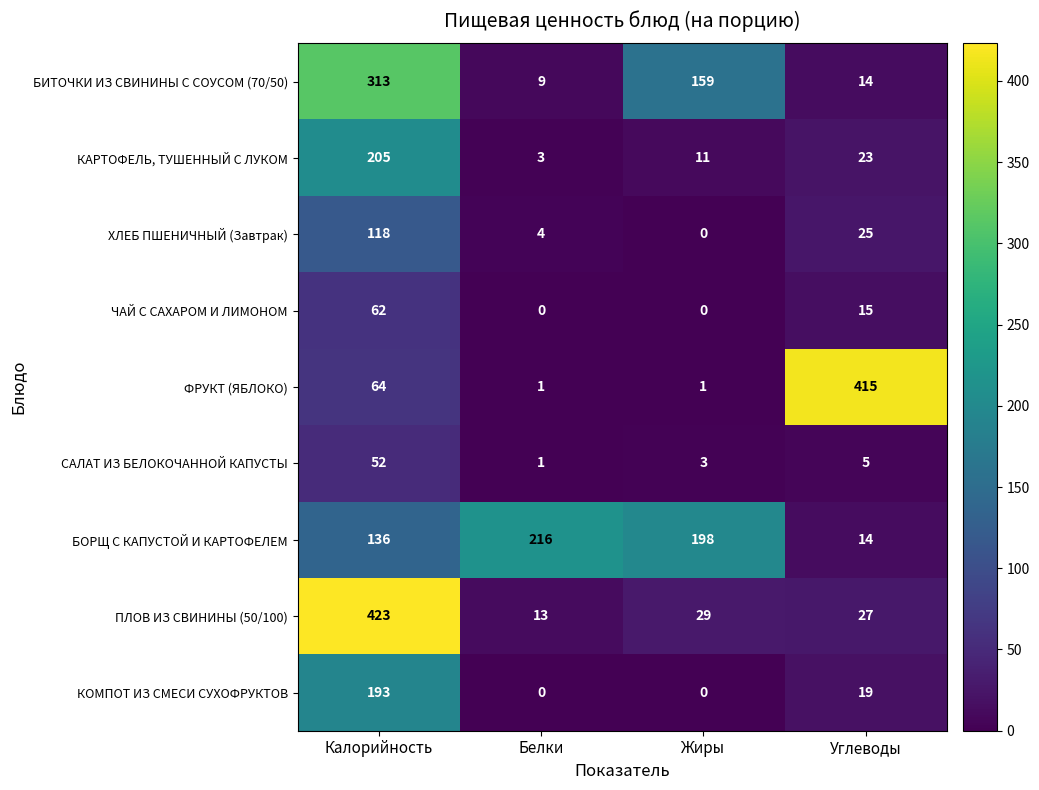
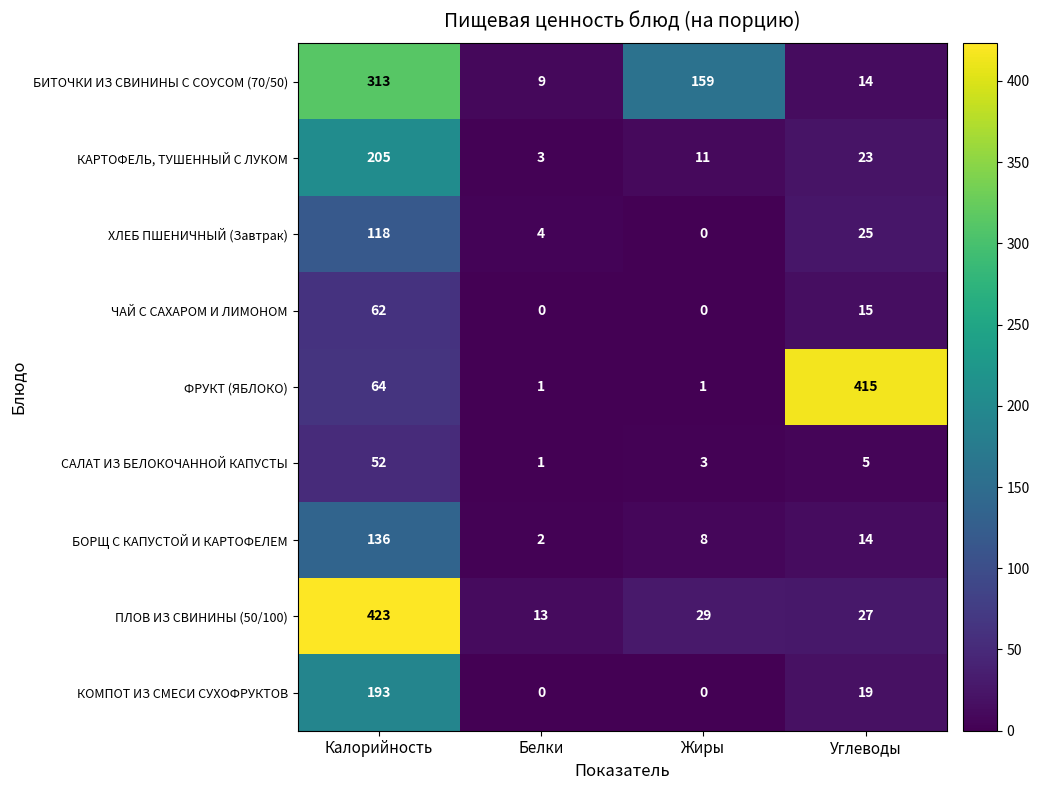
  {
    "БИТОЧКИ ИЗ СВИНИНЫ С СОУСОМ (70/50)": {
      "Калорийность": 313,
      "Белки": 9,
      "Жиры": 159,
      "Углеводы": 14
    },
    "КАРТОФЕЛЬ, ТУШЕННЫЙ С ЛУКОМ": {
      "Калорийность": 205,
      "Белки": 3,
      "Жиры": 11,
      "Углеводы": 23
    },
    "ХЛЕБ ПШЕНИЧНЫЙ (Завтрак)": {
      "Калорийность": 118,
      "Белки": 4,
      "Жиры": 0,
      "Углеводы": 25
    },
    "ЧАЙ С САХАРОМ И ЛИМОНОМ": {
      "Калорийность": 62,
      "Белки": 0,
      "Жиры": 0,
      "Углеводы": 15
    },
    "ФРУКТ (ЯБЛОКО)": {
      "Калорийность": 64,
      "Белки": 1,
      "Жиры": 1,
      "Углеводы": 415
    },
    "САЛАТ ИЗ БЕЛОКОЧАННОЙ КАПУСТЫ": {
      "Калорийность": 52,
      "Белки": 1,
      "Жиры": 3,
      "Углеводы": 5
    },
    "БОРЩ С КАПУСТОЙ И КАРТОФЕЛЕМ": {
      "Калорийность": 136,
-     "Белки": 216,
-     "Жиры": 198,
+     "Белки": 2,
+     "Жиры": 8,
      "Углеводы": 14
    },
    "ПЛОВ ИЗ СВИНИНЫ (50/100)": {
      "Калорийность": 423,
      "Белки": 13,
      "Жиры": 29,
      "Углеводы": 27
    },
    "КОМПОТ ИЗ СМЕСИ СУХОФРУКТОВ": {
      "Калорийность": 193,
      "Белки": 0,
      "Жиры": 0,
      "Углеводы": 19
    }
  }
